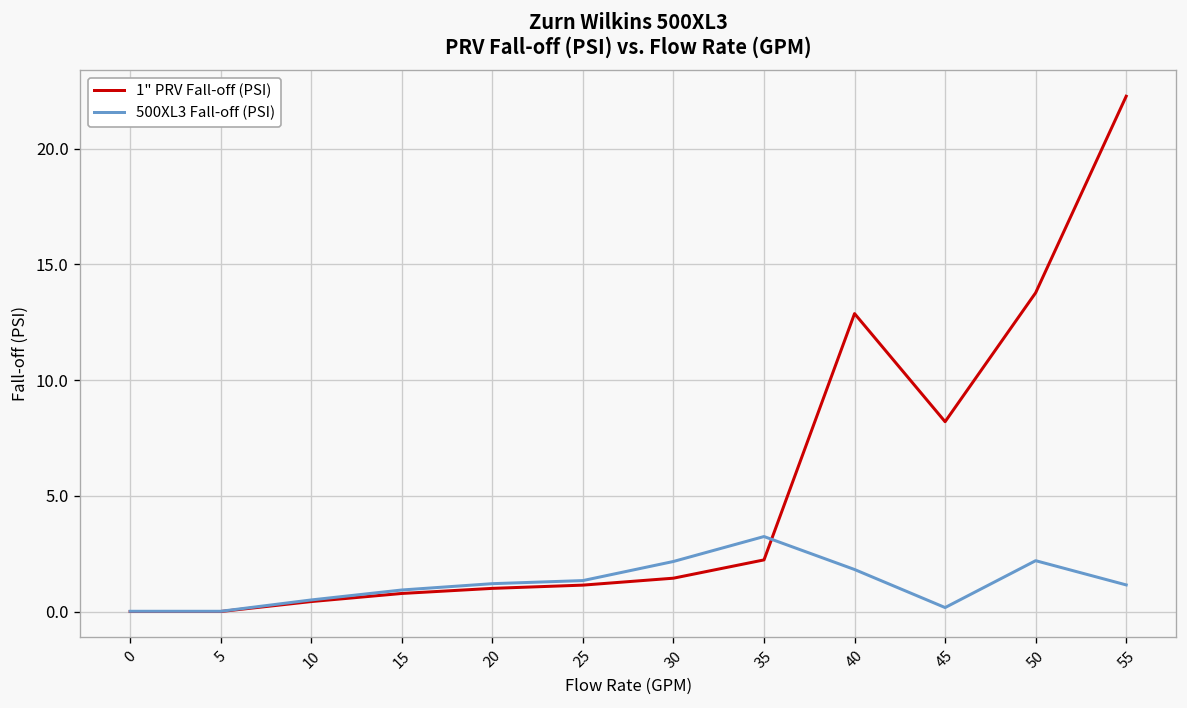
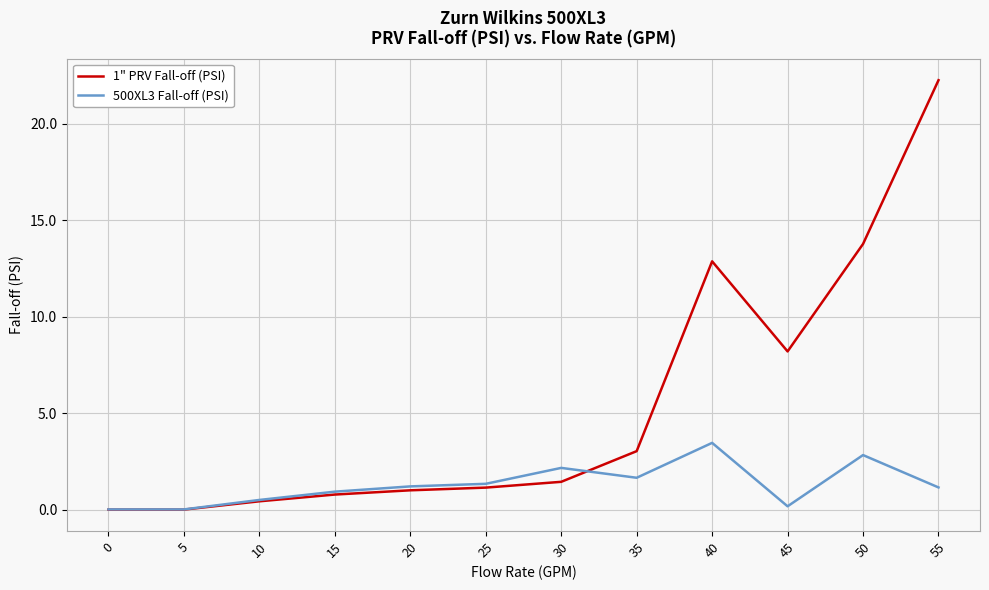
  {
    "1\" PRV Fall-off (PSI)": {
      "15": 0.8,
      "20": 1.0,
      "25": 1.1,
      "30": 1.4,
-     "35": 2.2,
+     "35": 3.0,
      "40": 12.9,
      "45": 8.2,
      "50": 13.8,
      "55": 22.3
    },
    "500XL3 Fall-off (PSI)": {
      "15": 0.9,
      "20": 1.2,
      "25": 1.3,
      "30": 2.2,
-     "35": 3.2,
-     "40": 1.8,
+     "35": 1.7,
+     "40": 3.5,
      "45": 0.2,
-     "50": 2.2,
+     "50": 2.8,
      "55": 1.1
    }
  }
